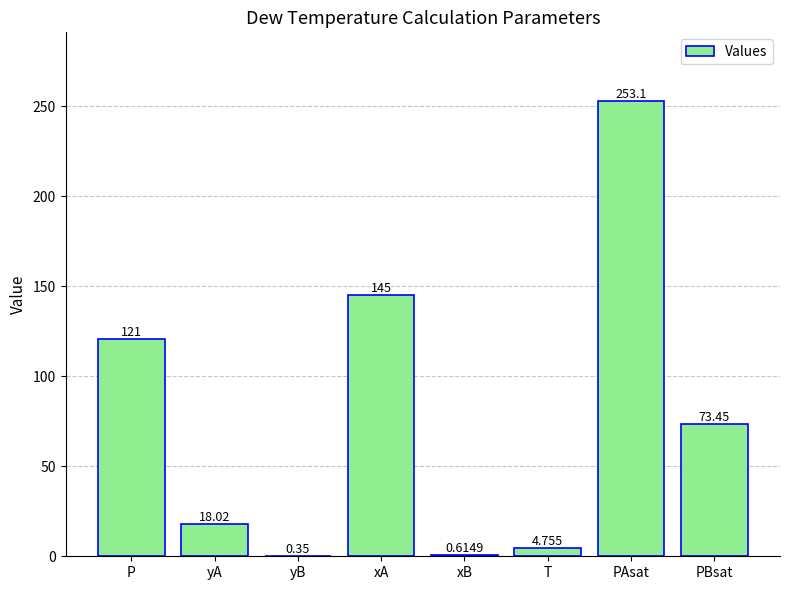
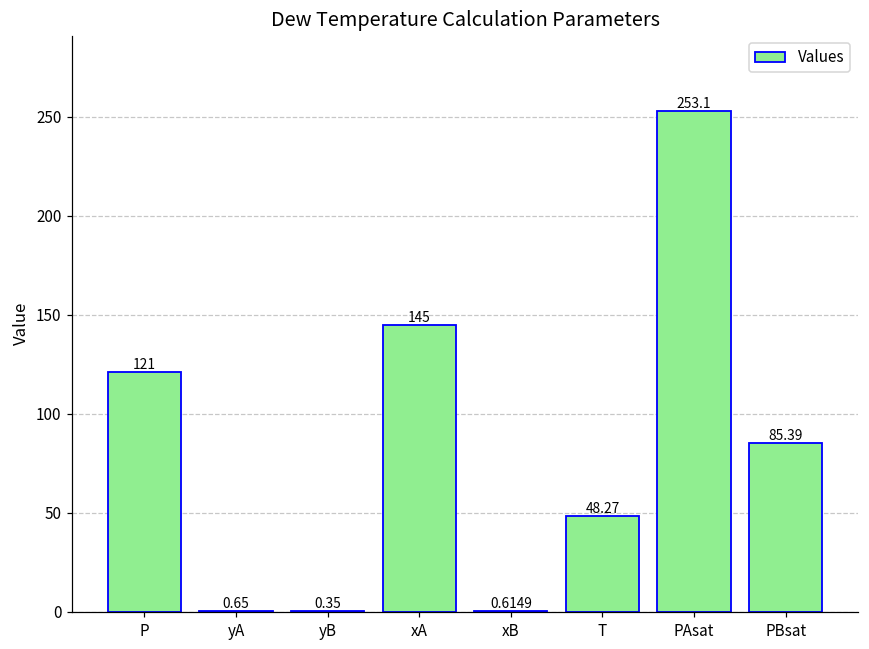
  {
    "P": 121,
-   "yA": 18.02,
+   "yA": 0.65,
    "yB": 0.35,
    "xA": 145,
    "xB": 0.6149,
-   "T": 4.755,
+   "T": 48.27,
    "PAsat": 253.1,
-   "PBsat": 73.45
+   "PBsat": 85.39
  }
